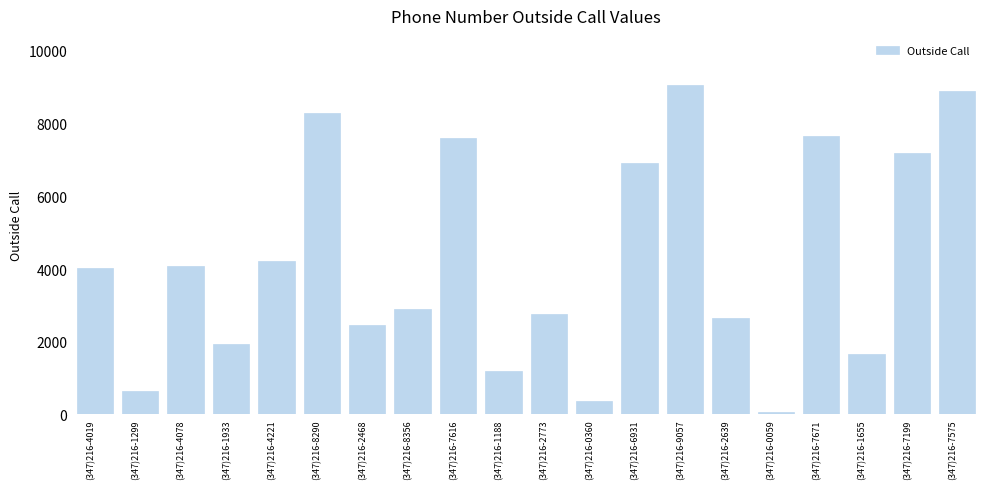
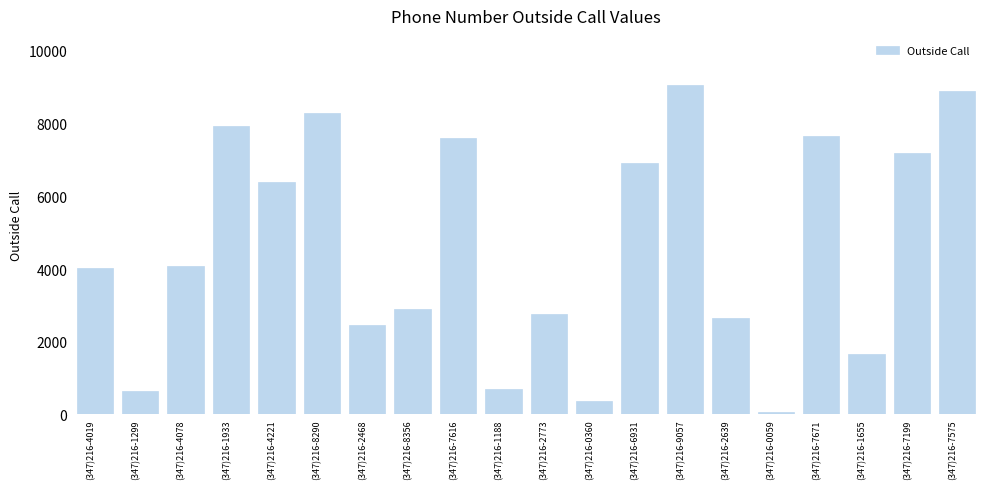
  {
    "(347)216-4019": 4000,
    "(347)216-1299": 700,
    "(347)216-4078": 4100,
-   "(347)216-1933": 1900,
-   "(347)216-4221": 4200,
+   "(347)216-1933": 7900,
+   "(347)216-4221": 6400,
    "(347)216-8290": 8300,
    "(347)216-2468": 2500,
    "(347)216-8356": 2900,
    "(347)216-7616": 7600,
-   "(347)216-1188": 1200,
+   "(347)216-1188": 700,
    "(347)216-2773": 2800,
    "(347)216-0360": 400,
    "(347)216-6931": 6900,
    "(347)216-9057": 9100,
    "(347)216-2639": 2600,
    "(347)216-7671": 7700,
    "(347)216-1655": 1700,
    "(347)216-7199": 7200,
    "(347)216-7575": 8900
  }
